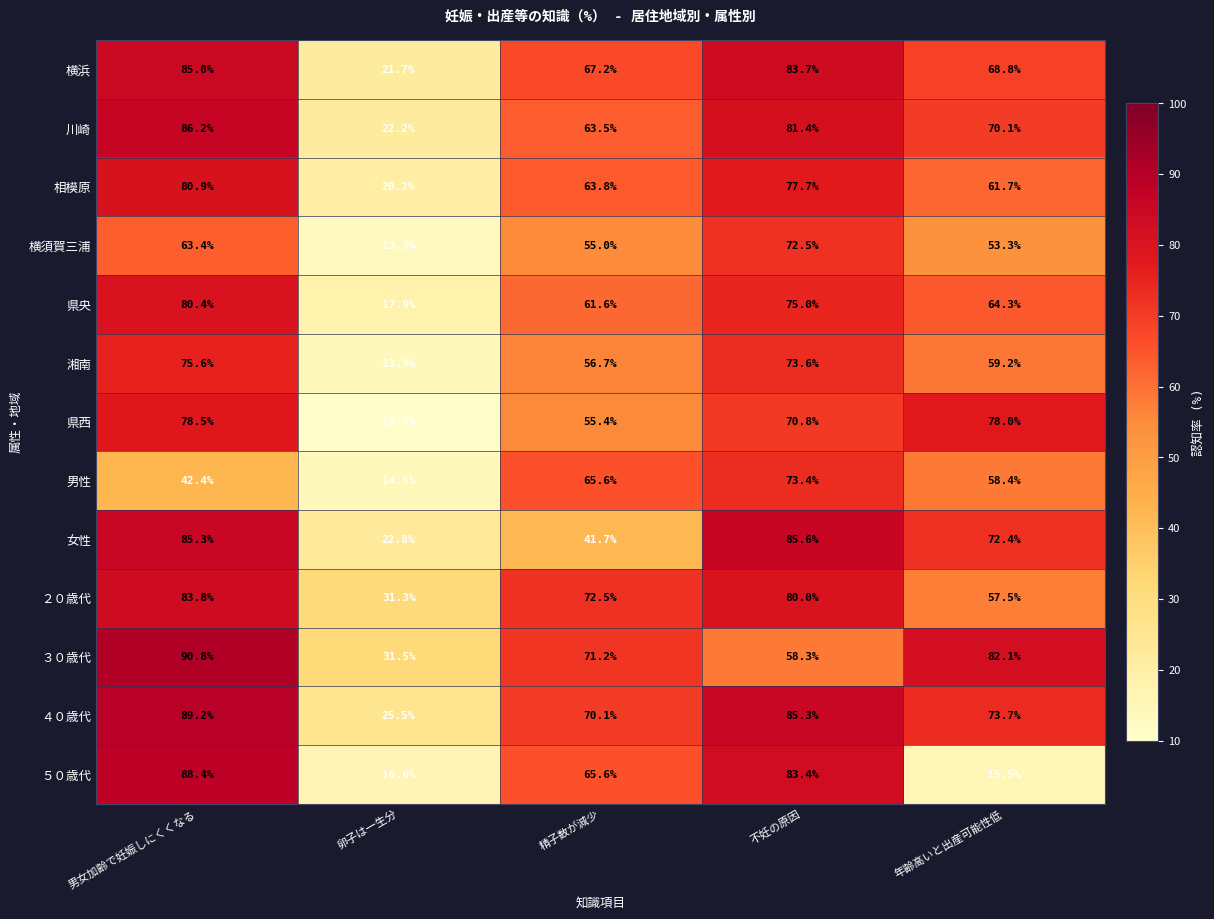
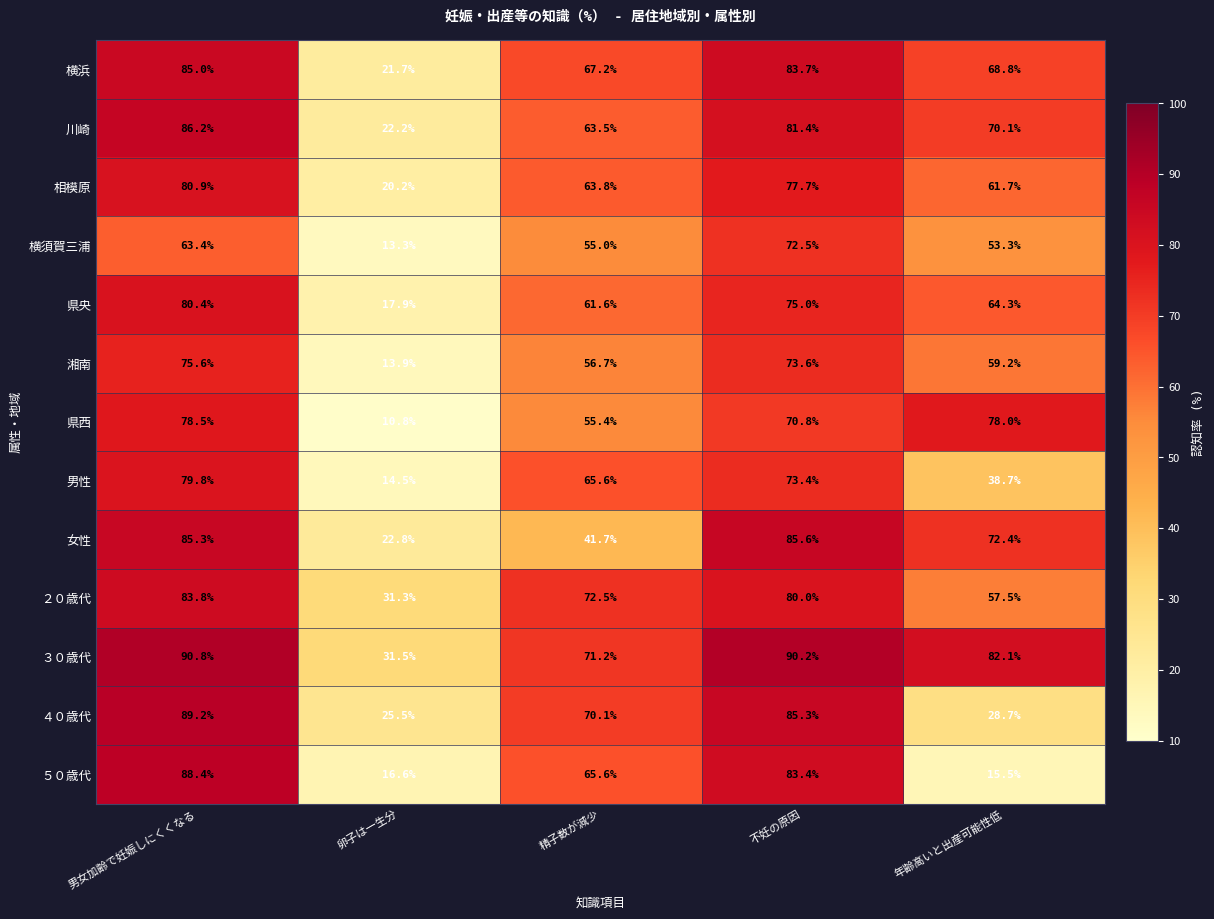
  {
    "横浜": {
      "男女加齢で妊娠しにくくなる": "85.0%",
      "卵子は一生分": "21.7%",
      "精子数が減少": "67.2%",
      "不妊の原因": "83.7%",
      "年齢高いと出産可能性低": "68.8%"
    },
    "川崎": {
      "男女加齢で妊娠しにくくなる": "86.2%",
      "卵子は一生分": "22.2%",
      "精子数が減少": "63.5%",
      "不妊の原因": "81.4%",
      "年齢高いと出産可能性低": "70.1%"
    },
    "相模原": {
      "男女加齢で妊娠しにくくなる": "80.9%",
      "卵子は一生分": "20.2%",
      "精子数が減少": "63.8%",
      "不妊の原因": "77.7%",
      "年齢高いと出産可能性低": "61.7%"
    },
    "横須賀三浦": {
      "男女加齢で妊娠しにくくなる": "63.4%",
      "卵子は一生分": "13.3%",
      "精子数が減少": "55.0%",
      "不妊の原因": "72.5%",
      "年齢高いと出産可能性低": "53.3%"
    },
    "県央": {
      "男女加齢で妊娠しにくくなる": "80.4%",
      "卵子は一生分": "17.9%",
      "精子数が減少": "61.6%",
      "不妊の原因": "75.0%",
      "年齢高いと出産可能性低": "64.3%"
    },
    "湘南": {
      "男女加齢で妊娠しにくくなる": "75.6%",
      "卵子は一生分": "13.9%",
      "精子数が減少": "56.7%",
      "不妊の原因": "73.6%",
      "年齢高いと出産可能性低": "59.2%"
    },
    "県西": {
      "男女加齢で妊娠しにくくなる": "78.5%",
      "卵子は一生分": "10.8%",
      "精子数が減少": "55.4%",
      "不妊の原因": "70.8%",
      "年齢高いと出産可能性低": "78.0%"
    },
    "男性": {
-     "男女加齢で妊娠しにくくなる": "42.4%",
+     "男女加齢で妊娠しにくくなる": "79.8%",
      "卵子は一生分": "14.5%",
      "精子数が減少": "65.6%",
      "不妊の原因": "73.4%",
-     "年齢高いと出産可能性低": "58.4%"
+     "年齢高いと出産可能性低": "38.7%"
    },
    "女性": {
      "男女加齢で妊娠しにくくなる": "85.3%",
      "卵子は一生分": "22.8%",
      "精子数が減少": "41.7%",
      "不妊の原因": "85.6%",
      "年齢高いと出産可能性低": "72.4%"
    },
    "２０歳代": {
      "男女加齢で妊娠しにくくなる": "83.8%",
      "卵子は一生分": "31.3%",
      "精子数が減少": "72.5%",
      "不妊の原因": "80.0%",
      "年齢高いと出産可能性低": "57.5%"
    },
    "３０歳代": {
      "男女加齢で妊娠しにくくなる": "90.8%",
      "卵子は一生分": "31.5%",
      "精子数が減少": "71.2%",
-     "不妊の原因": "58.3%",
+     "不妊の原因": "90.2%",
      "年齢高いと出産可能性低": "82.1%"
    },
    "４０歳代": {
      "男女加齢で妊娠しにくくなる": "89.2%",
      "卵子は一生分": "25.5%",
      "精子数が減少": "70.1%",
      "不妊の原因": "85.3%",
-     "年齢高いと出産可能性低": "73.7%"
+     "年齢高いと出産可能性低": "28.7%"
    },
    "５０歳代": {
      "男女加齢で妊娠しにくくなる": "88.4%",
      "卵子は一生分": "16.6%",
      "精子数が減少": "65.6%",
      "不妊の原因": "83.4%",
      "年齢高いと出産可能性低": "15.5%"
    }
  }
